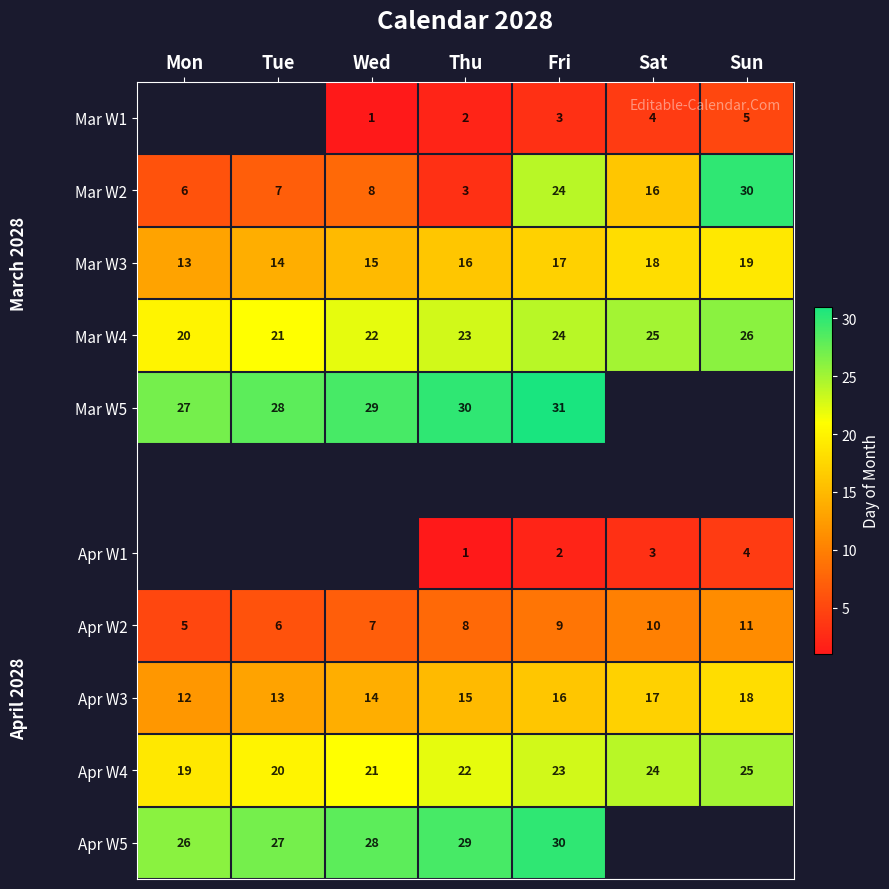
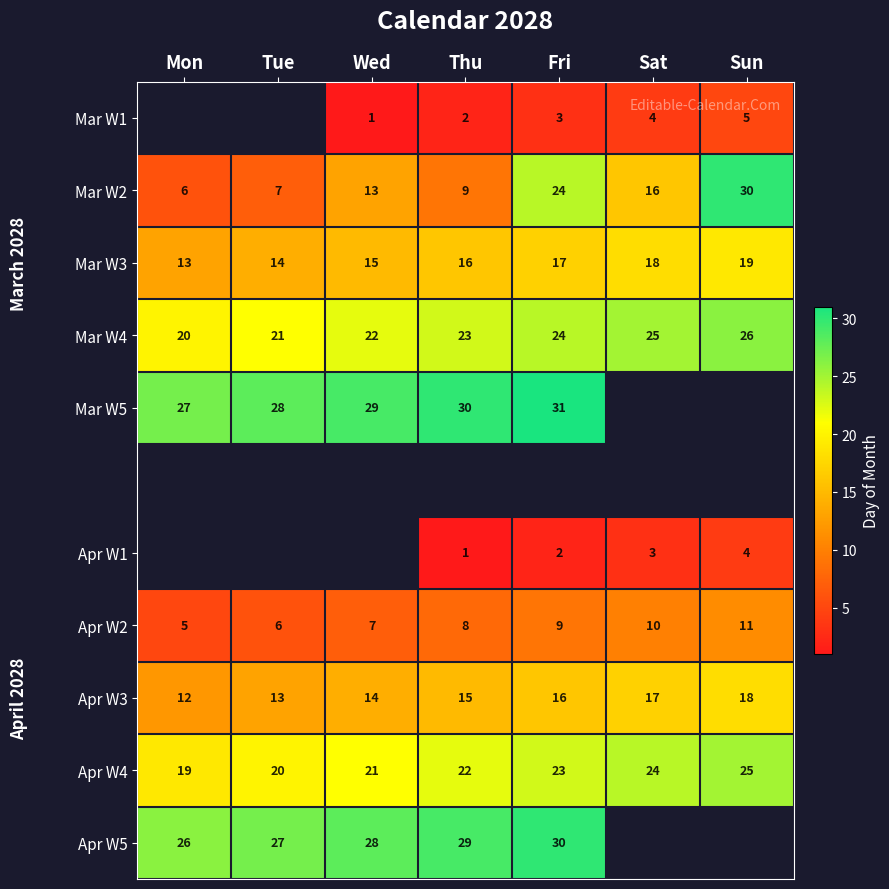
  {
    "Mar W1": {
      "Wed": 1,
      "Thu": 2,
      "Fri": 3,
      "Sat": 4
    },
    "Mar W2": {
      "Mon": 6,
      "Tue": 7,
-     "Wed": 8,
-     "Thu": 3,
+     "Wed": 13,
+     "Thu": 9,
      "Fri": 24,
      "Sat": 16,
      "Sun": 30
    },
    "Mar W3": {
      "Mon": 13,
      "Tue": 14,
      "Wed": 15,
      "Thu": 16,
      "Fri": 17,
      "Sat": 18,
      "Sun": 19
    },
    "Mar W4": {
      "Mon": 20,
      "Tue": 21,
      "Wed": 22,
      "Thu": 23,
      "Fri": 24,
      "Sat": 25,
      "Sun": 26
    },
    "Mar W5": {
      "Mon": 27,
      "Tue": 28,
      "Wed": 29,
      "Thu": 30,
      "Fri": 31
    },
    "Apr W1": {
      "Thu": 1,
      "Fri": 2,
      "Sat": 3,
      "Sun": 4
    },
    "Apr W2": {
      "Mon": 5,
      "Tue": 6,
      "Wed": 7,
      "Thu": 8,
      "Fri": 9,
      "Sat": 10,
      "Sun": 11
    },
    "Apr W3": {
      "Mon": 12,
      "Tue": 13,
      "Wed": 14,
      "Thu": 15,
      "Fri": 16,
      "Sat": 17,
      "Sun": 18
    },
    "Apr W4": {
      "Mon": 19,
      "Tue": 20,
      "Wed": 21,
      "Thu": 22,
      "Fri": 23,
      "Sat": 24,
      "Sun": 25
    },
    "Apr W5": {
      "Mon": 26,
      "Tue": 27,
      "Wed": 28,
      "Thu": 29,
      "Fri": 30
    }
  }
